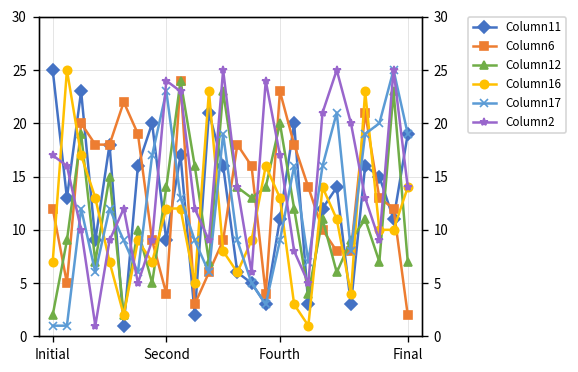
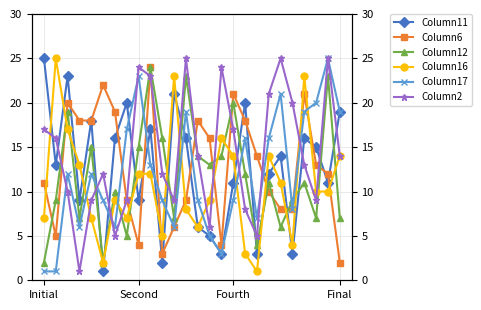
  {
    "Column6": {
-     "Initial": 12,
+     "Initial": 11,
      "Second": 4,
-     "Fourth": 23,
+     "Fourth": 21,
      "Final": 2
    },
    "Column12": {
      "Initial": 2,
-     "Second": 14,
+     "Second": 15,
      "Fourth": 20,
      "Final": 7
    },
    "Column16": {
      "Initial": 7,
      "Second": 12,
-     "Fourth": 13
+     "Fourth": 14
    },
    "Column2": {
      "Initial": 17,
      "Second": 24,
      "Fourth": 17
    }
  }
